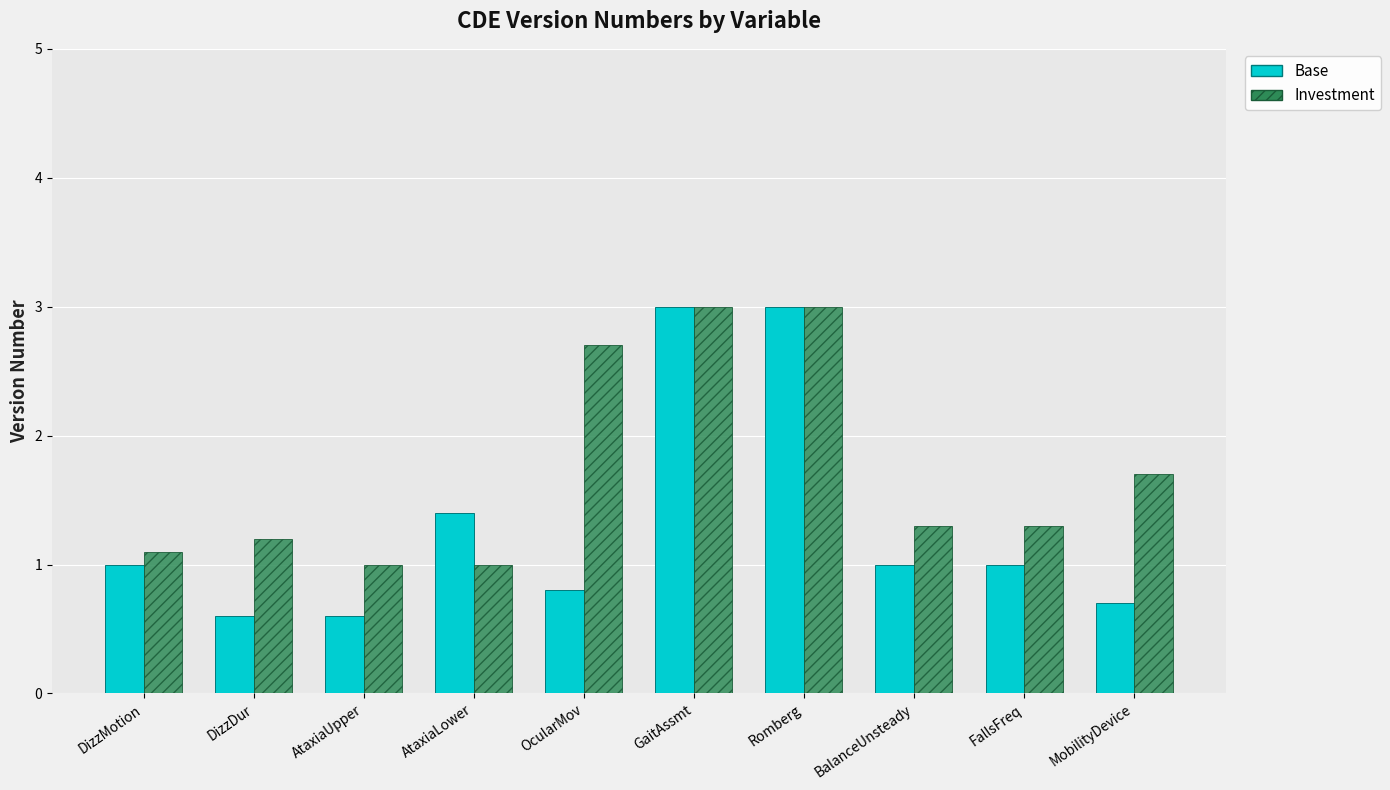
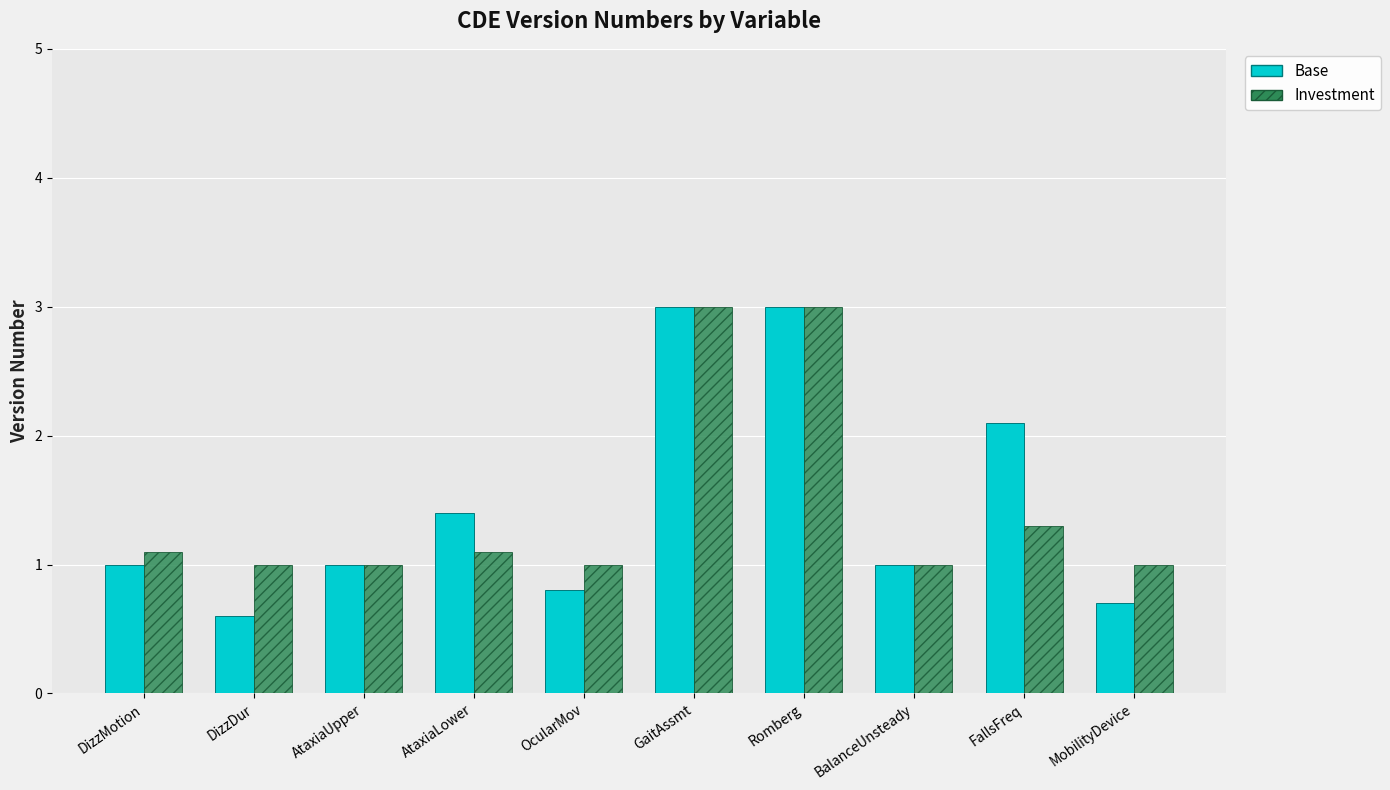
  {
    "Base": {
      "DizzMotion": 1.0,
      "DizzDur": 0.6,
-     "AtaxiaUpper": 0.6,
+     "AtaxiaUpper": 1.0,
      "AtaxiaLower": 1.4,
      "OcularMov": 0.8,
      "GaitAssmt": 3.0,
      "Romberg": 3.0,
      "BalanceUnsteady": 1.0,
-     "FallsFreq": 1.0,
+     "FallsFreq": 2.1,
      "MobilityDevice": 0.7
    },
    "Investment": {
      "DizzMotion": 1.1,
-     "DizzDur": 1.2,
+     "DizzDur": 1.0,
      "AtaxiaUpper": 1.0,
-     "AtaxiaLower": 1.0,
-     "OcularMov": 2.7,
+     "AtaxiaLower": 1.1,
+     "OcularMov": 1.0,
      "GaitAssmt": 3.0,
      "Romberg": 3.0,
-     "BalanceUnsteady": 1.3,
+     "BalanceUnsteady": 1.0,
      "FallsFreq": 1.3,
-     "MobilityDevice": 1.7
+     "MobilityDevice": 1.0
    }
  }
